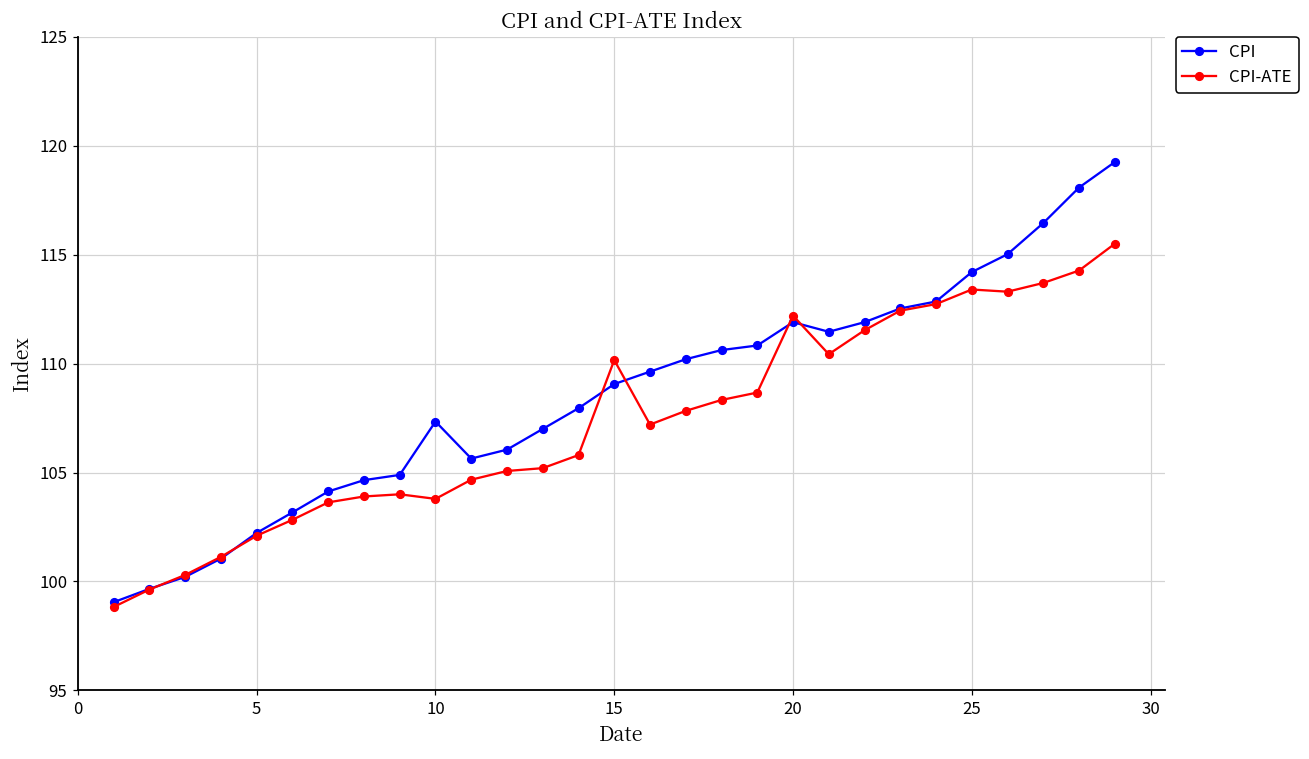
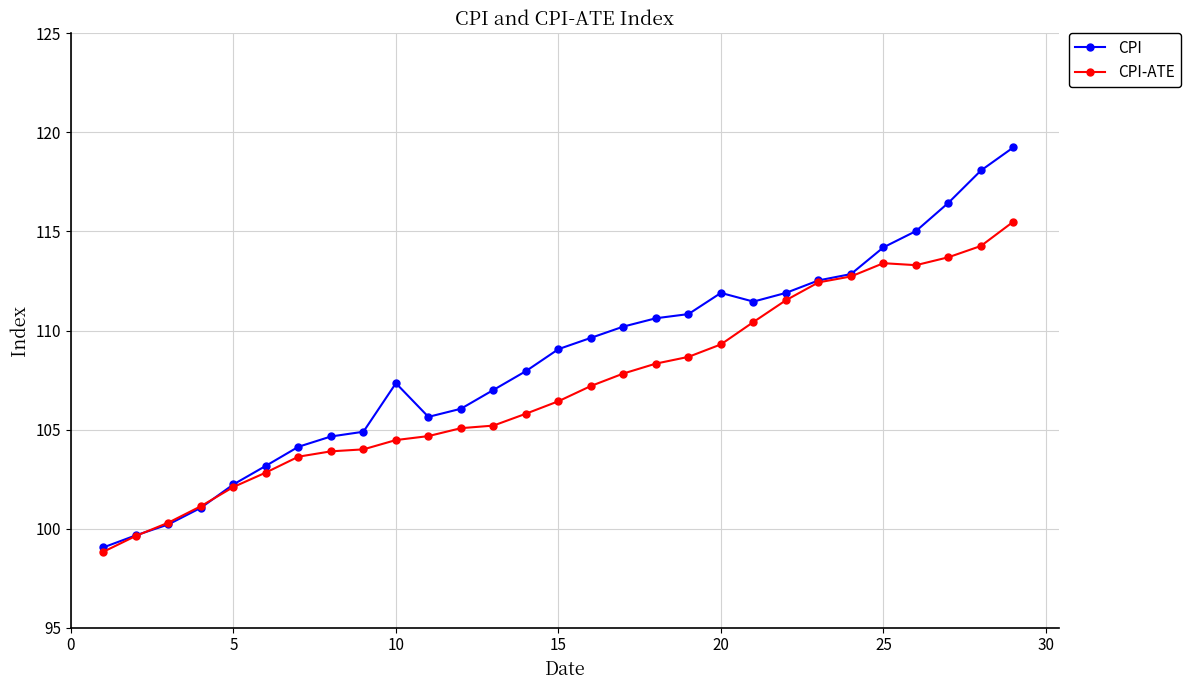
  {
    "CPI": {
      "5": 102.2,
      "10": 107.3,
      "15": 109.1,
      "20": 111.9,
      "25": 114.2
    },
    "CPI-ATE": {
      "5": 102.1,
-     "10": 103.8,
-     "15": 110.2,
-     "20": 112.2,
+     "10": 104.5,
+     "15": 106.4,
+     "20": 109.3,
      "25": 113.4
    }
  }
